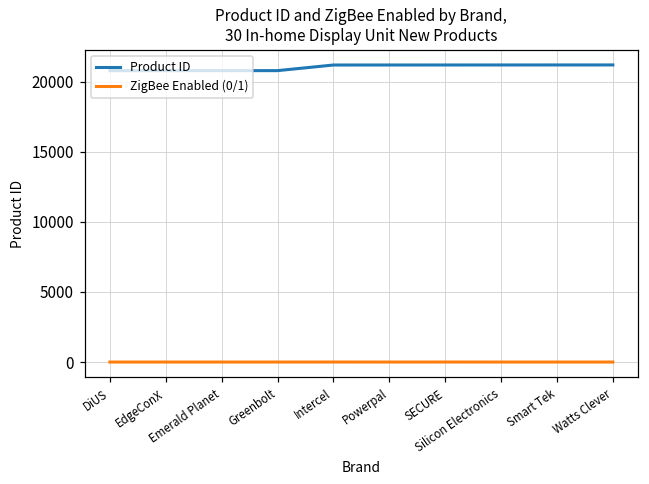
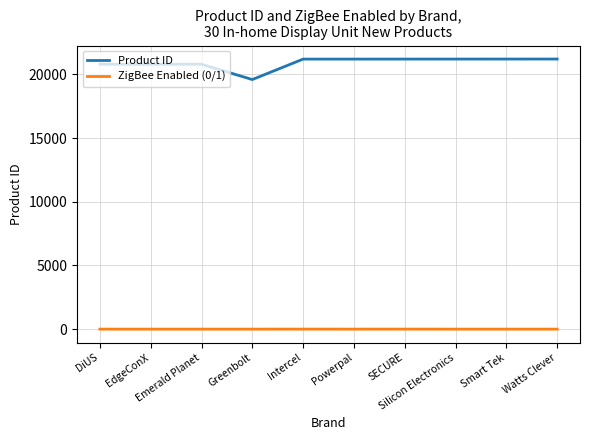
  {
    "Product ID": {
-     "Greenbolt": 20800,
+     "Greenbolt": 19600,
      "Intercel": 21200,
      "Powerpal": 21200,
      "SECURE": 21200,
      "Silicon Electronics": 21200,
      "Smart Tek": 21200,
      "Watts Clever": 21200
    },
    "ZigBee Enabled (0/1)": {
      "DiUS": 0,
      "EdgeConX": 0,
      "Emerald Planet": 0,
      "Greenbolt": 0,
      "Intercel": 0,
      "Powerpal": 0,
      "SECURE": 0,
      "Silicon Electronics": 0,
      "Smart Tek": 0,
      "Watts Clever": 0
    }
  }
